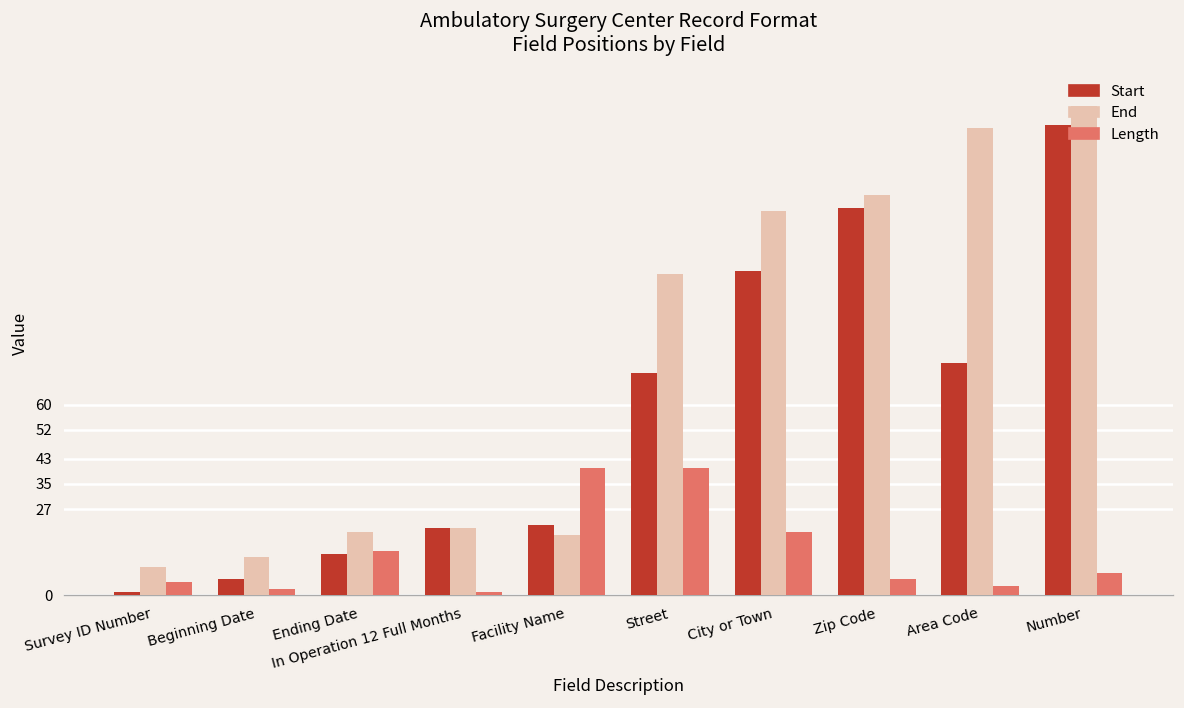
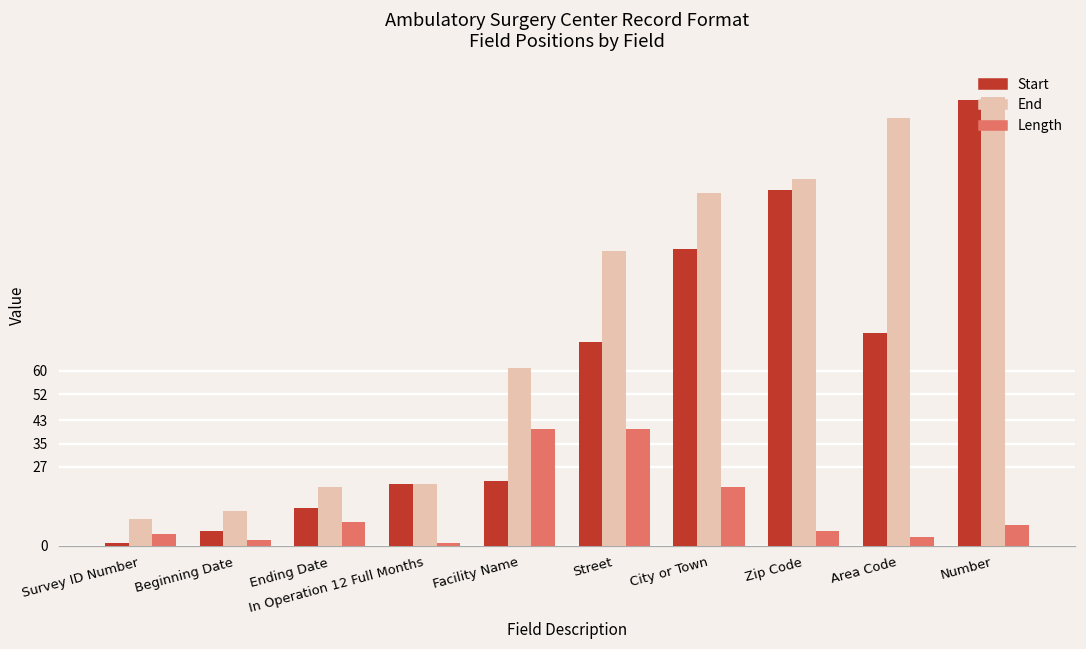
  {
    "Start": {
      "Survey ID Number": 1,
      "Beginning Date": 5,
      "Ending Date": 13,
      "In Operation 12 Full Months": 21,
      "Facility Name": 22,
      "Street": 70,
      "City or Town": 102,
      "Zip Code": 122,
      "Area Code": 73,
-     "Number": 148
+     "Number": 153
    },
    "End": {
      "Survey ID Number": 9,
      "Beginning Date": 12,
      "Ending Date": 20,
      "In Operation 12 Full Months": 21,
-     "Facility Name": 19,
+     "Facility Name": 61,
      "Street": 101,
      "City or Town": 121,
      "Zip Code": 126,
      "Area Code": 147,
      "Number": 154
    },
    "Length": {
      "Survey ID Number": 4,
      "Beginning Date": 2,
-     "Ending Date": 14,
+     "Ending Date": 8,
      "In Operation 12 Full Months": 1,
      "Facility Name": 40,
      "Street": 40,
      "City or Town": 20,
      "Zip Code": 5,
      "Area Code": 3,
      "Number": 7
    }
  }
